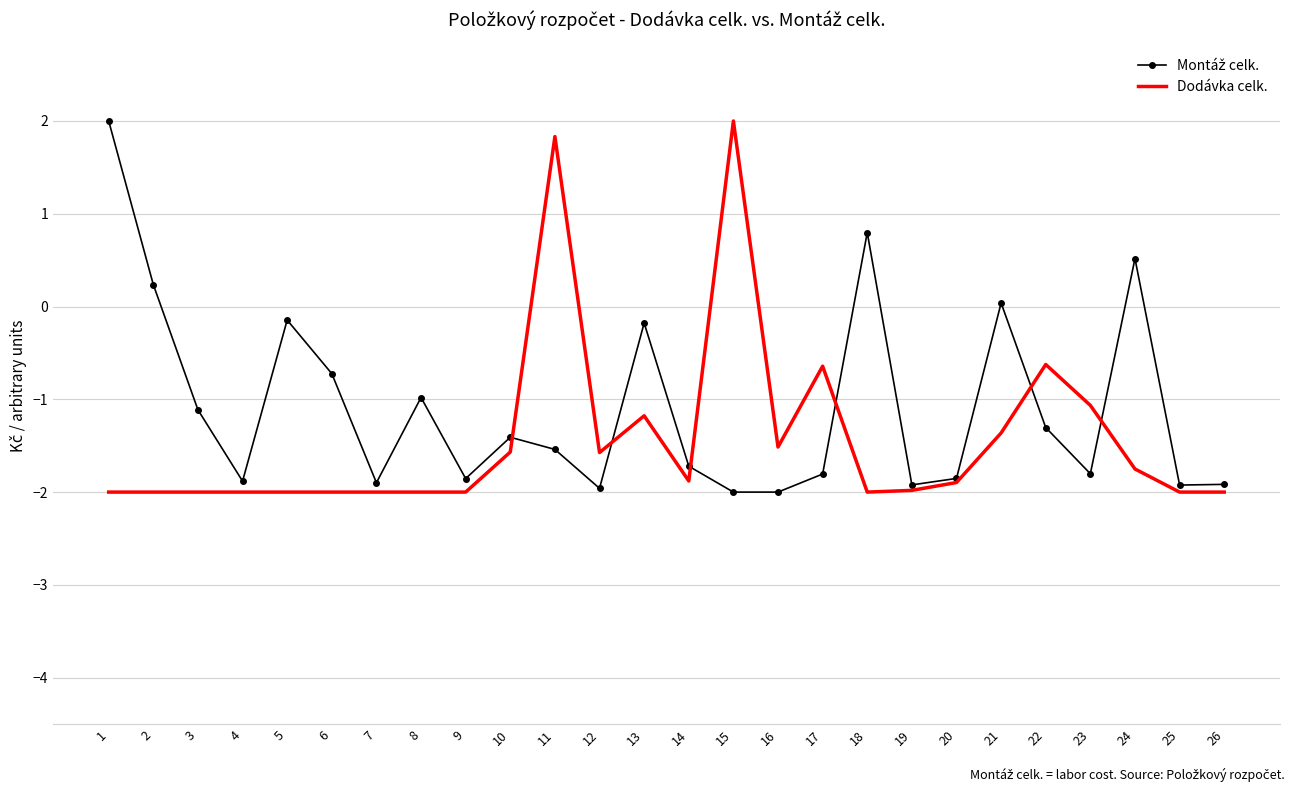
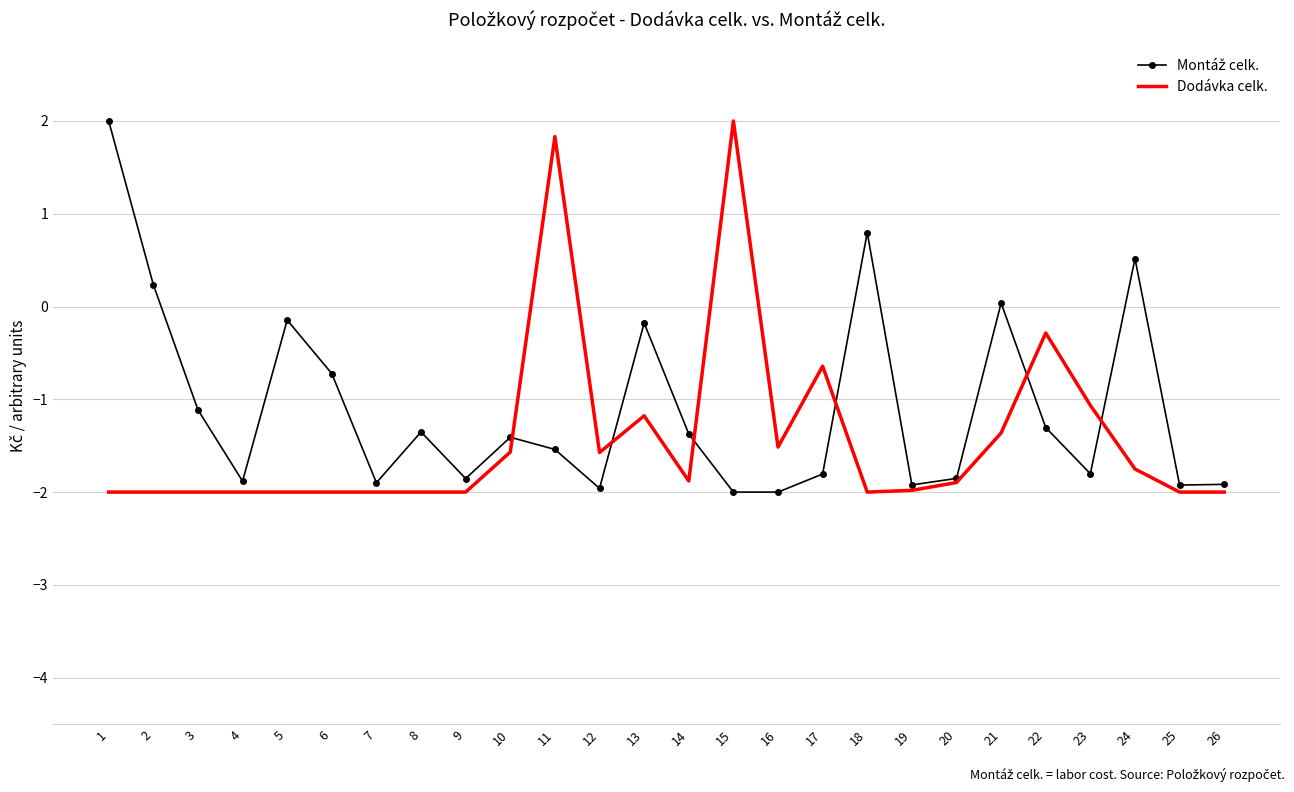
  {
    "Montáž celk.": {
      "1": 2.0,
      "2": 0.2,
      "3": -1.1,
      "4": -1.9,
      "5": -0.1,
      "6": -0.7,
      "7": -1.9,
-     "8": -1.0,
+     "8": -1.4,
      "9": -1.9,
      "10": -1.4,
      "11": -1.5,
      "12": -2.0,
      "13": -0.2,
-     "14": -1.7,
+     "14": -1.4,
      "15": -2.0,
      "16": -2.0,
      "17": -1.8,
      "18": 0.8,
      "19": -1.9,
      "20": -1.9,
      "21": 0.0,
      "22": -1.3,
      "23": -1.8,
      "24": 0.5,
      "25": -1.9,
      "26": -1.9
    },
    "Dodávka celk.": {
      "1": -2.0,
      "2": -2.0,
      "3": -2.0,
      "4": -2.0,
      "5": -2.0,
      "6": -2.0,
      "7": -2.0,
      "8": -2.0,
      "9": -2.0,
      "10": -1.6,
      "11": 1.8,
      "12": -1.6,
      "13": -1.2,
      "14": -1.9,
      "15": 2.0,
      "16": -1.5,
      "17": -0.6,
      "18": -2.0,
      "19": -2.0,
      "20": -1.9,
      "21": -1.4,
-     "22": -0.6,
+     "22": -0.3,
      "23": -1.1,
      "24": -1.8,
      "25": -2.0,
      "26": -2.0
    }
  }
